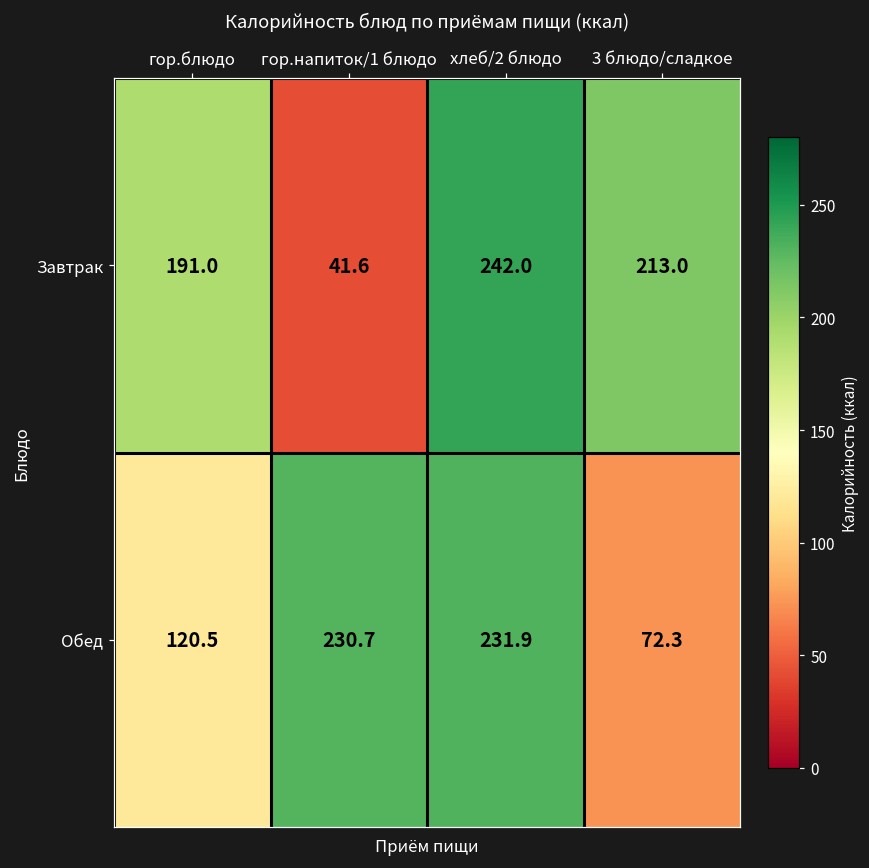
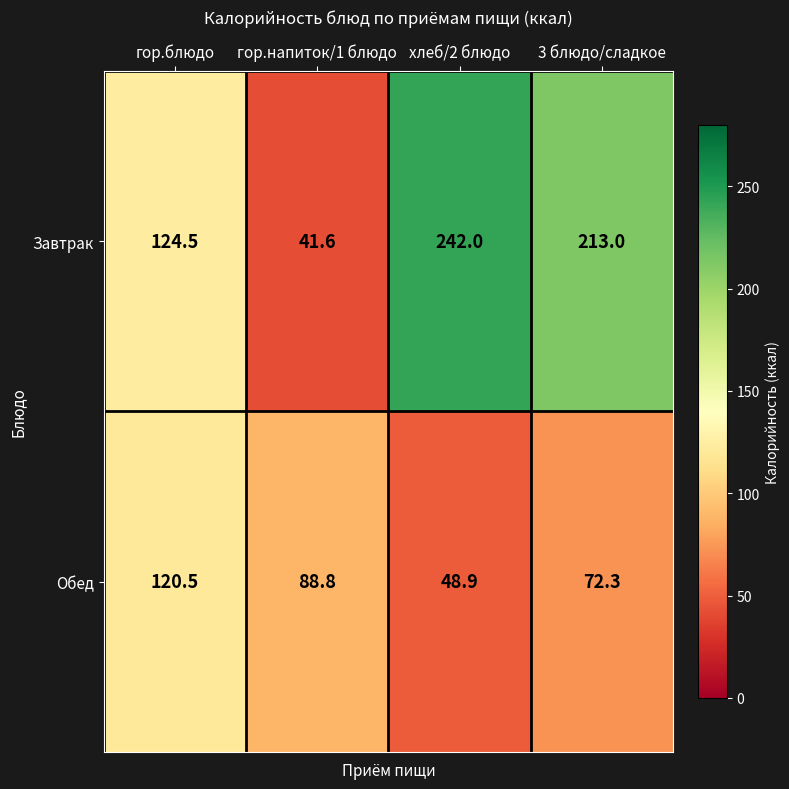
  {
    "Завтрак": {
-     "гор.блюдо": 191.0,
+     "гор.блюдо": 124.5,
      "гор.напиток/1 блюдо": 41.6,
      "хлеб/2 блюдо": 242.0,
      "3 блюдо/сладкое": 213.0
    },
    "Обед": {
      "гор.блюдо": 120.5,
-     "гор.напиток/1 блюдо": 230.7,
-     "хлеб/2 блюдо": 231.9,
+     "гор.напиток/1 блюдо": 88.8,
+     "хлеб/2 блюдо": 48.9,
      "3 блюдо/сладкое": 72.3
    }
  }
